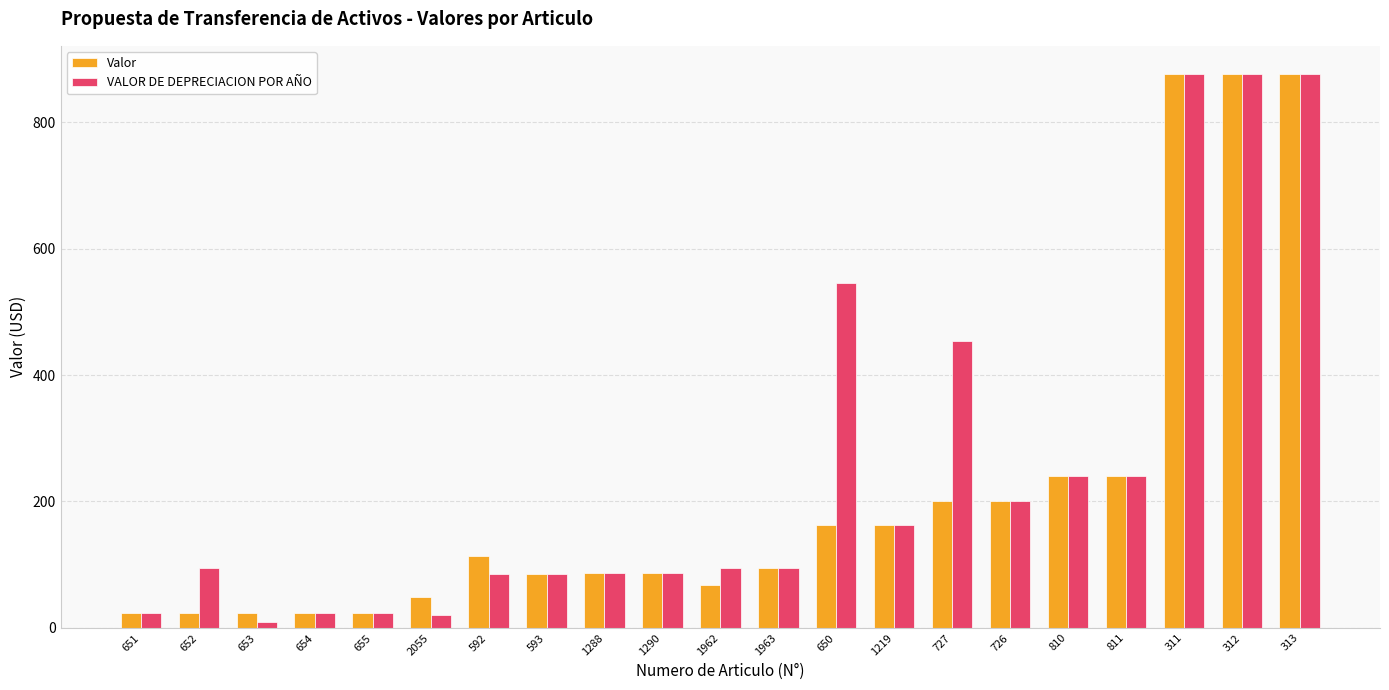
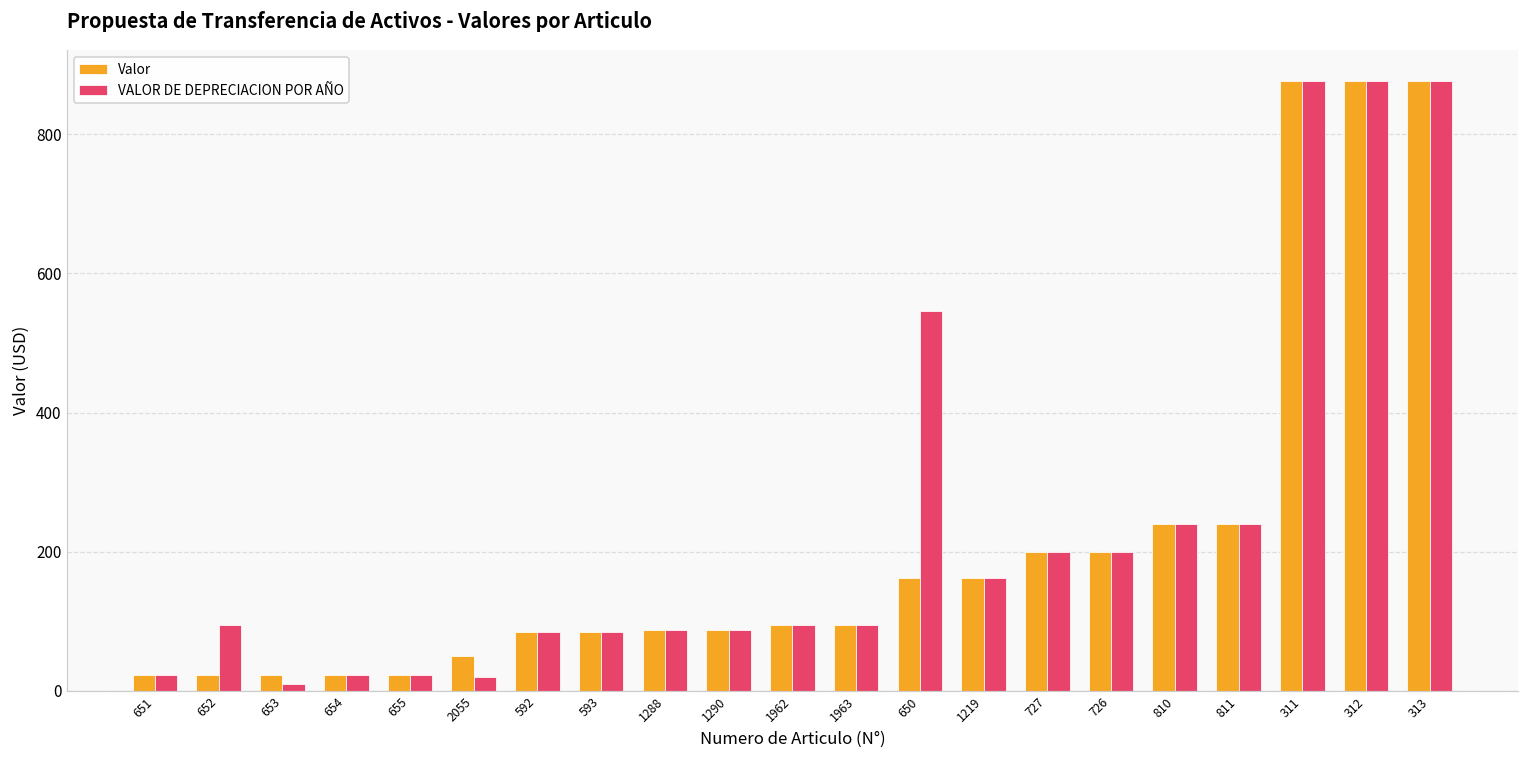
  {
    "Valor": {
      "651": 20,
      "652": 20,
      "653": 20,
      "654": 20,
      "655": 20,
      "2055": 50,
-     "592": 110,
+     "592": 80,
      "593": 80,
      "1288": 90,
      "1290": 90,
-     "1962": 70,
+     "1962": 100,
      "1963": 100,
      "650": 160,
      "1219": 160,
      "727": 200,
      "726": 200,
      "810": 240,
      "811": 240,
      "311": 880,
      "312": 880,
      "313": 880
    },
    "VALOR DE DEPRECIACION POR AÑO": {
      "651": 20,
      "652": 90,
      "653": 10,
      "654": 20,
      "655": 20,
      "2055": 20,
      "592": 80,
      "593": 80,
      "1288": 90,
      "1290": 90,
      "1962": 100,
      "1963": 100,
      "650": 550,
      "1219": 160,
-     "727": 450,
+     "727": 200,
      "726": 200,
      "810": 240,
      "811": 240,
      "311": 880,
      "312": 880,
      "313": 880
    }
  }
